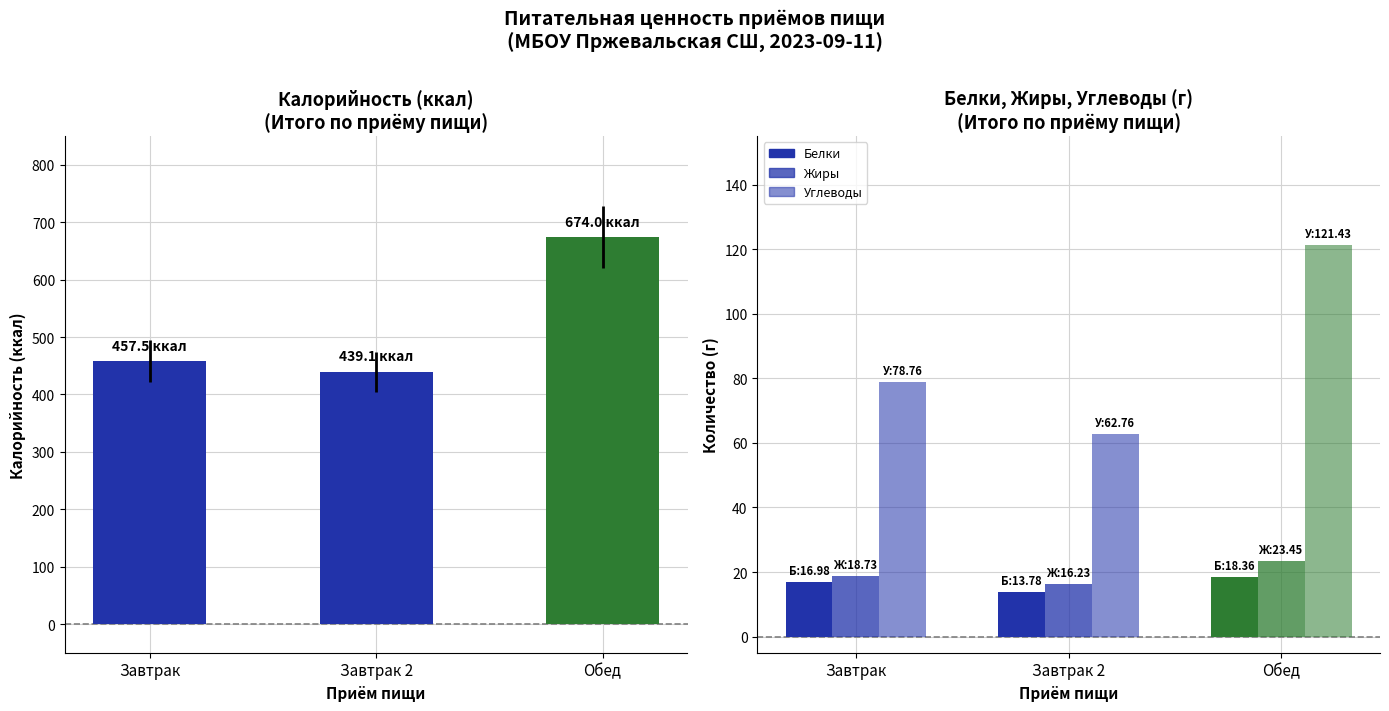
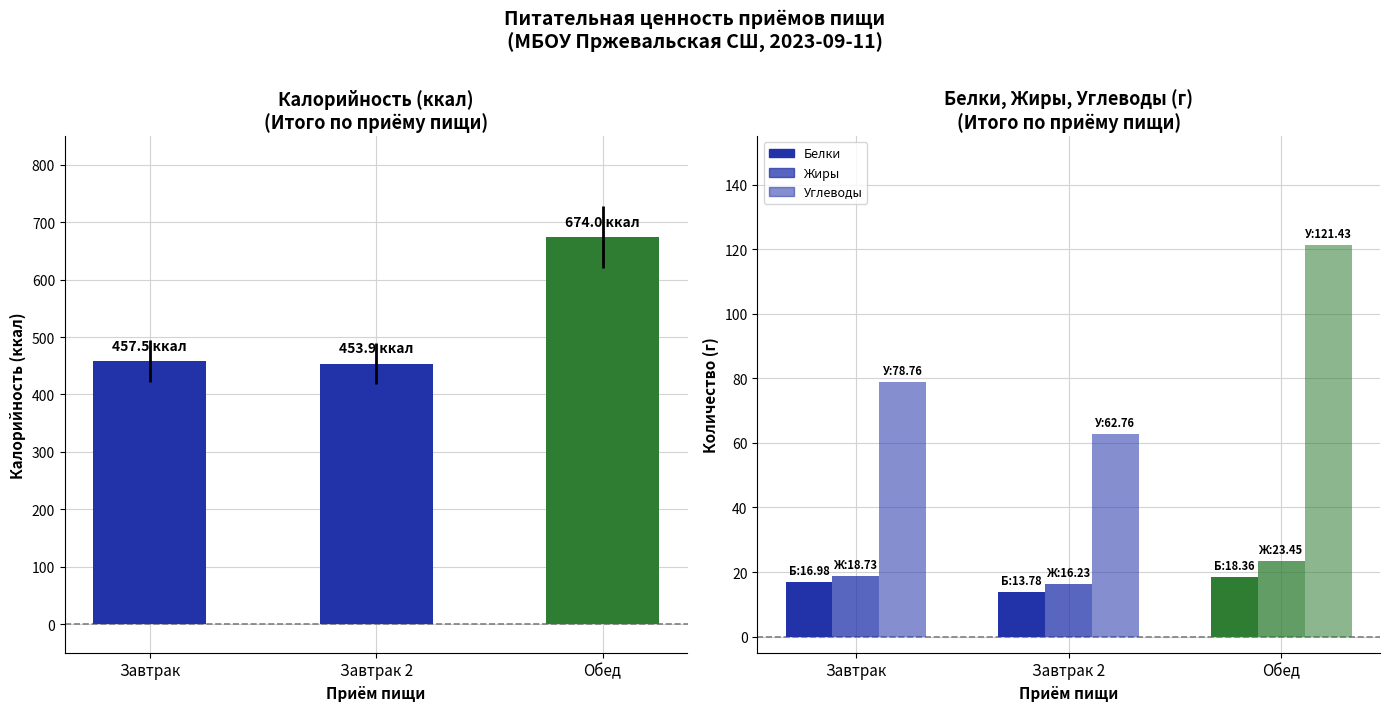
  {
    "Калорийность (ккал) (Итого по приёму пищи)": {
      "Завтрак": 457.5,
-     "Завтрак 2": 439.1,
+     "Завтрак 2": 453.9,
      "Обед": 674.0
    }
  }
